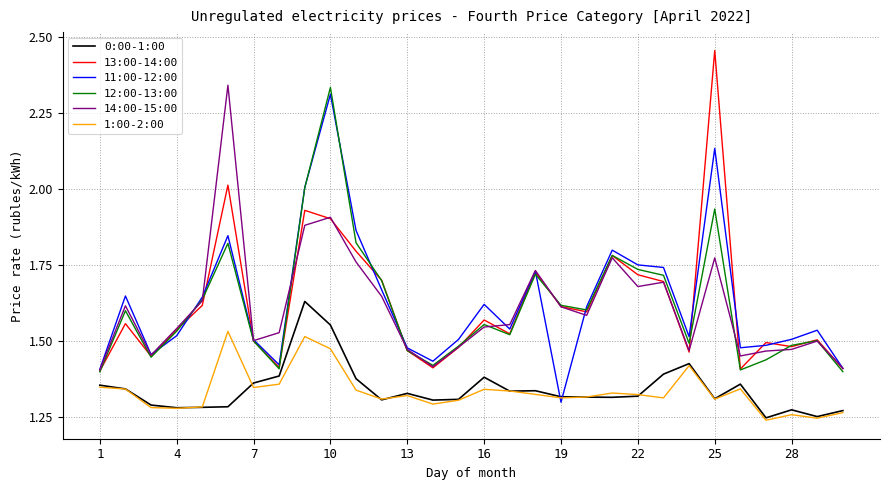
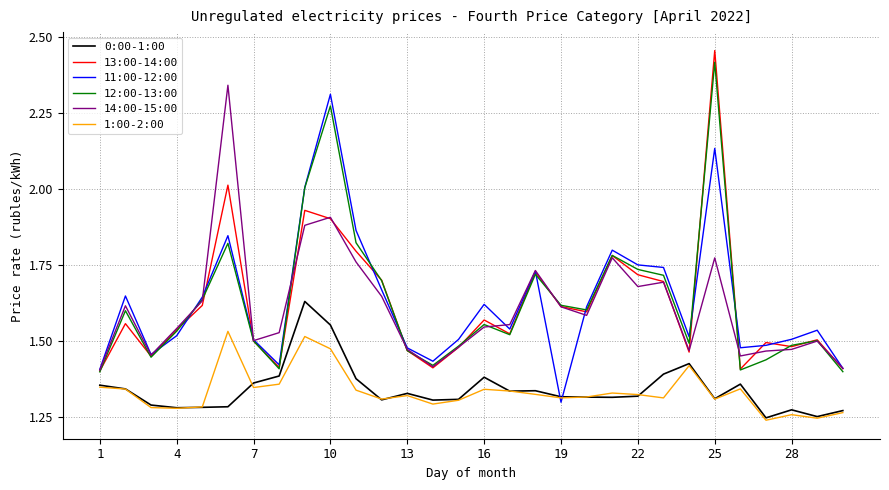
  {
    "0:00-1:00": {
      "7": 1.36,
      "10": 1.55,
      "16": 1.38,
      "28": 1.27
    },
    "13:00-14:00": {
      "16": 1.57,
      "22": 1.72,
      "25": 2.46
    },
    "11:00-12:00": {
      "4": 1.52,
      "10": 2.31,
      "16": 1.62,
      "19": 1.30,
      "22": 1.75,
      "25": 2.13,
      "28": 1.50
    },
    "12:00-13:00": {
-     "10": 2.33,
+     "10": 2.27,
      "22": 1.73,
-     "25": 1.93
+     "25": 2.42
    },
    "14:00-15:00": {
      "22": 1.68,
      "25": 1.77,
      "28": 1.47
    },
    "1:00-2:00": {
      "7": 1.35,
      "10": 1.47,
      "16": 1.34,
      "28": 1.26
    }
  }
